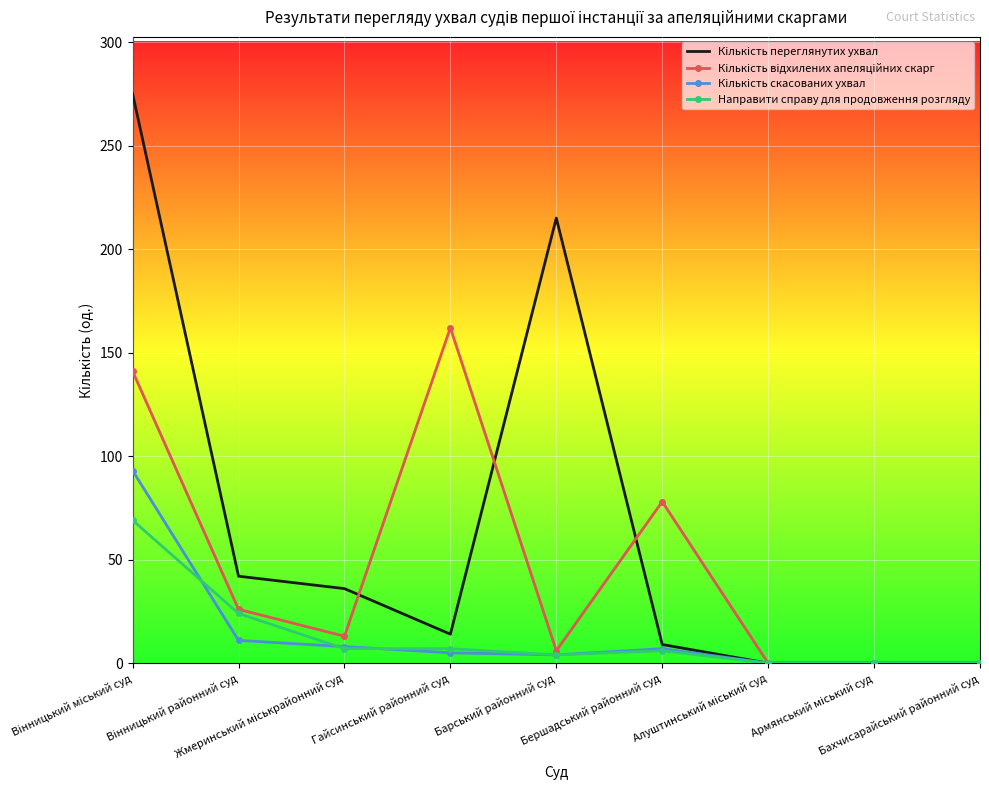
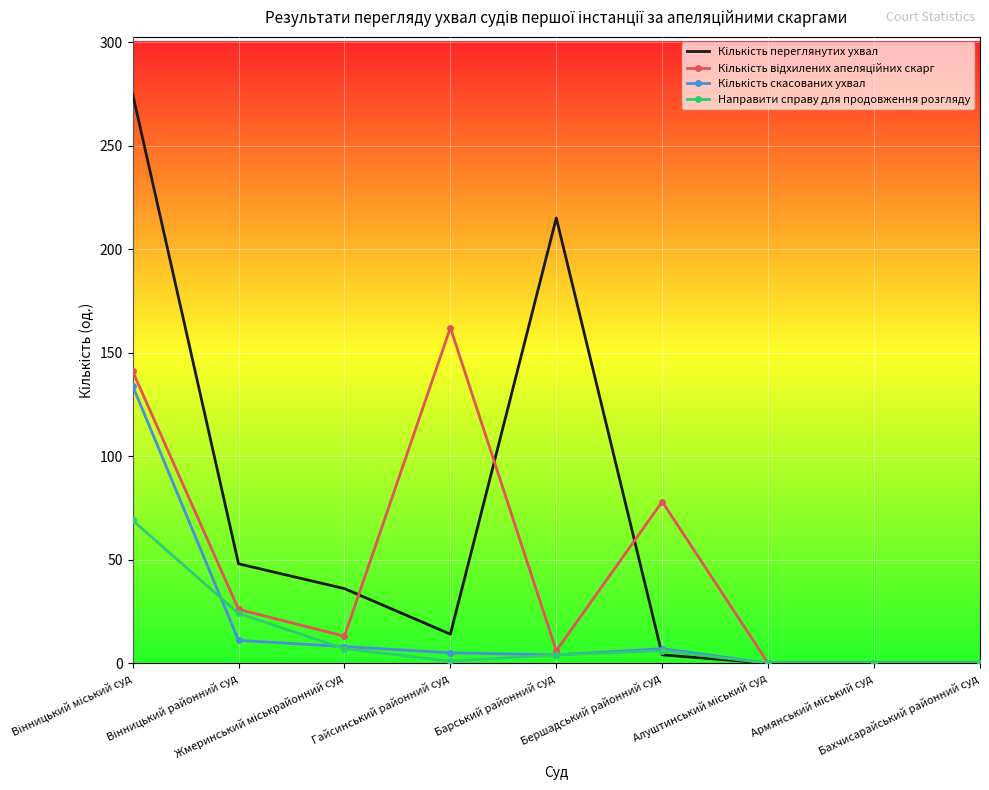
  {
    "Кількість переглянутих ухвал": {
      "Вінницький міський суд": 275,
-     "Вінницький районний суд": 42,
+     "Вінницький районний суд": 48,
      "Жмеринський міськрайонний суд": 36,
      "Гайсинський районний суд": 14,
      "Барський районний суд": 215,
-     "Бершадський районний суд": 9
+     "Бершадський районний суд": 4
    },
    "Кількість відхилених апеляційних скарг": {
      "Вінницький міський суд": 141,
      "Вінницький районний суд": 26,
      "Жмеринський міськрайонний суд": 13,
      "Гайсинський районний суд": 162,
      "Барський районний суд": 6,
      "Бершадський районний суд": 78
    },
    "Кількість скасованих ухвал": {
-     "Вінницький міський суд": 93,
+     "Вінницький міський суд": 134,
      "Вінницький районний суд": 11,
      "Гайсинський районний суд": 5
    },
    "Направити справу для продовження розгляду": {
      "Вінницький міський суд": 69,
      "Вінницький районний суд": 24,
-     "Гайсинський районний суд": 7
+     "Гайсинський районний суд": 1
    }
  }
